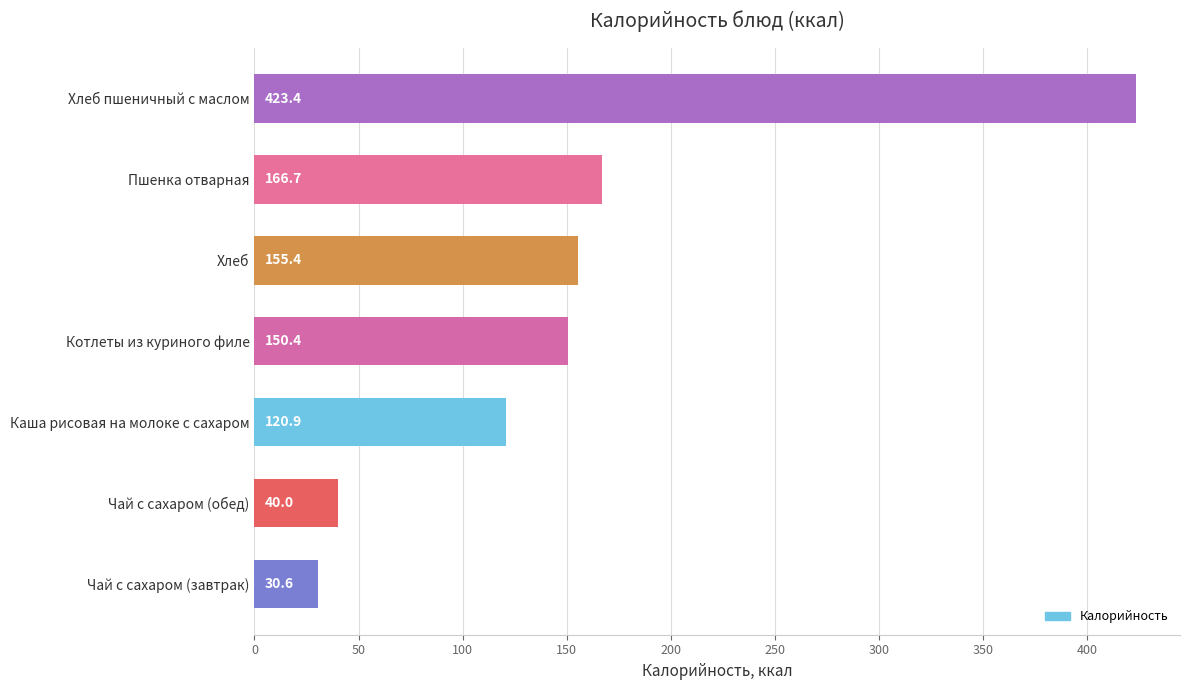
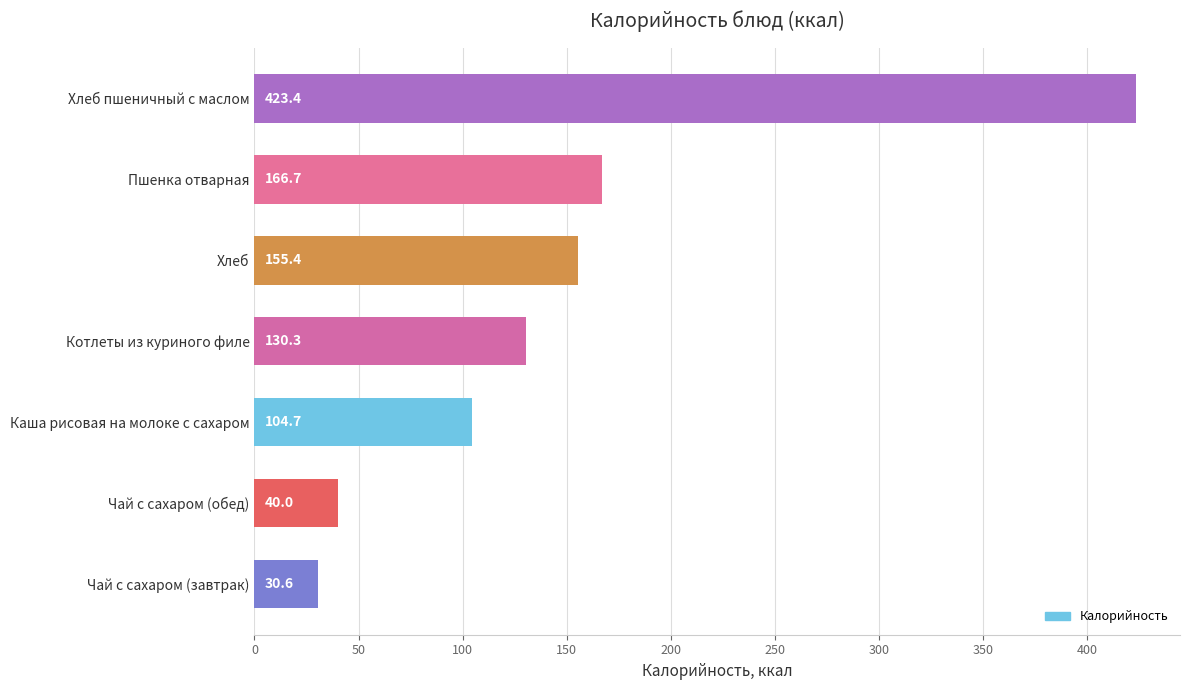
  {
    "Хлеб пшеничный с маслом": 423.4,
    "Пшенка отварная": 166.7,
    "Хлеб": 155.4,
-   "Котлеты из куриного филе": 150.4,
-   "Каша рисовая на молоке с сахаром": 120.9,
+   "Котлеты из куриного филе": 130.3,
+   "Каша рисовая на молоке с сахаром": 104.7,
    "Чай с сахаром (обед)": 40.0,
    "Чай с сахаром (завтрак)": 30.6
  }
